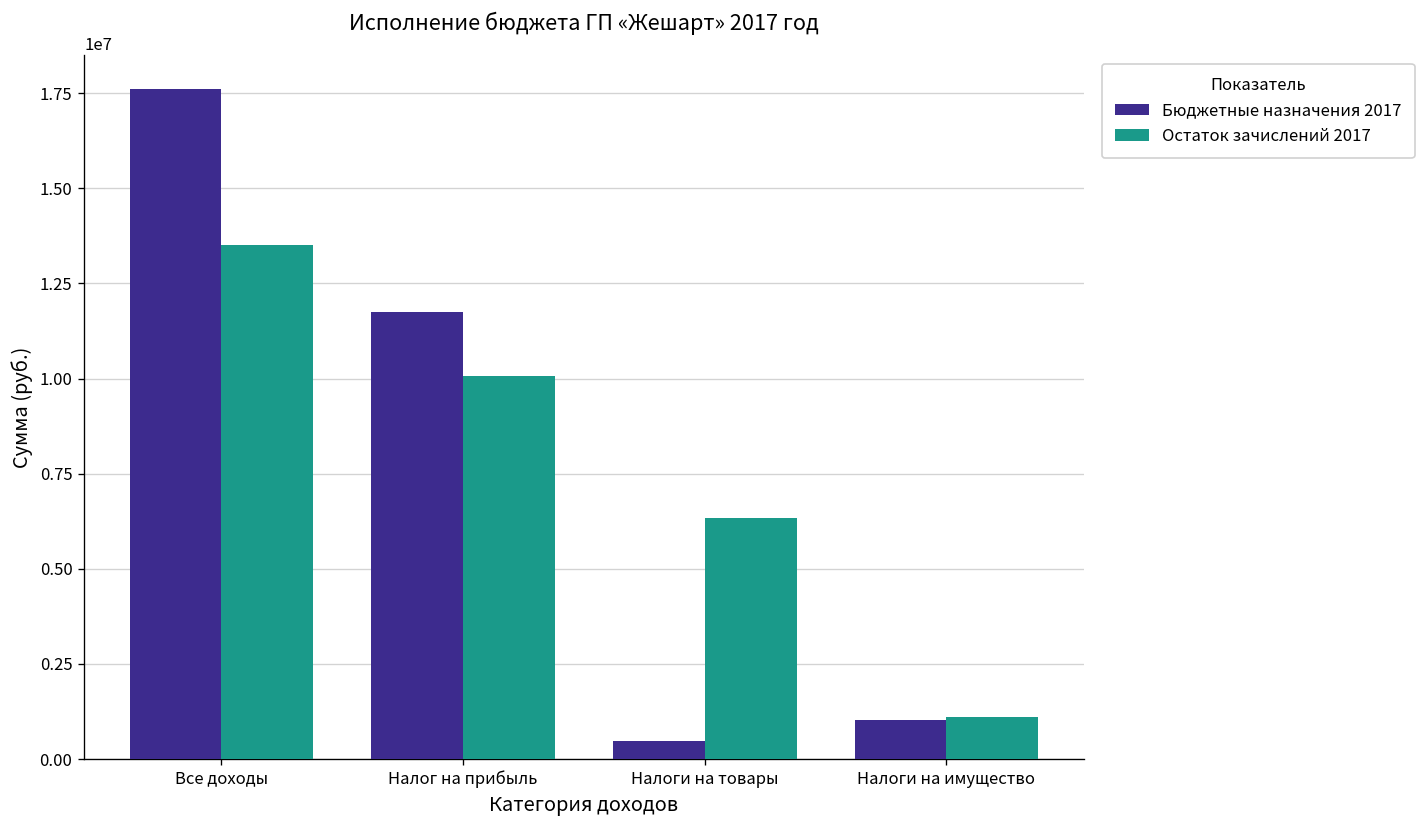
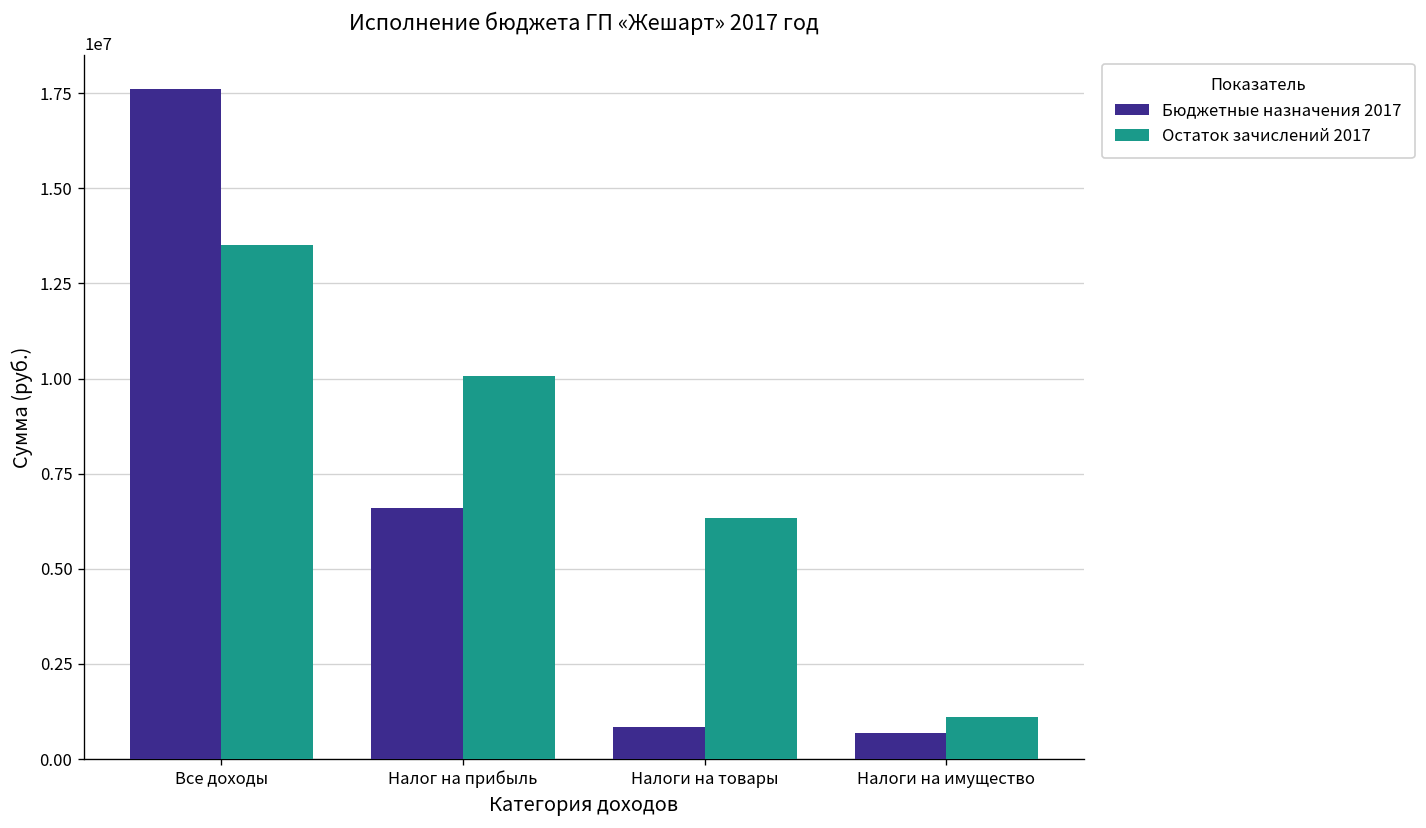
  {
    "Бюджетные назначения 2017": {
      "Все доходы": 17600000,
-     "Налог на прибыль": 11800000,
-     "Налоги на товары": 500000,
-     "Налоги на имущество": 1000000
+     "Налог на прибыль": 6600000,
+     "Налоги на товары": 800000,
+     "Налоги на имущество": 700000
    },
    "Остаток зачислений 2017": {
      "Все доходы": 13500000,
      "Налог на прибыль": 10100000,
      "Налоги на товары": 6300000,
      "Налоги на имущество": 1100000
    }
  }
